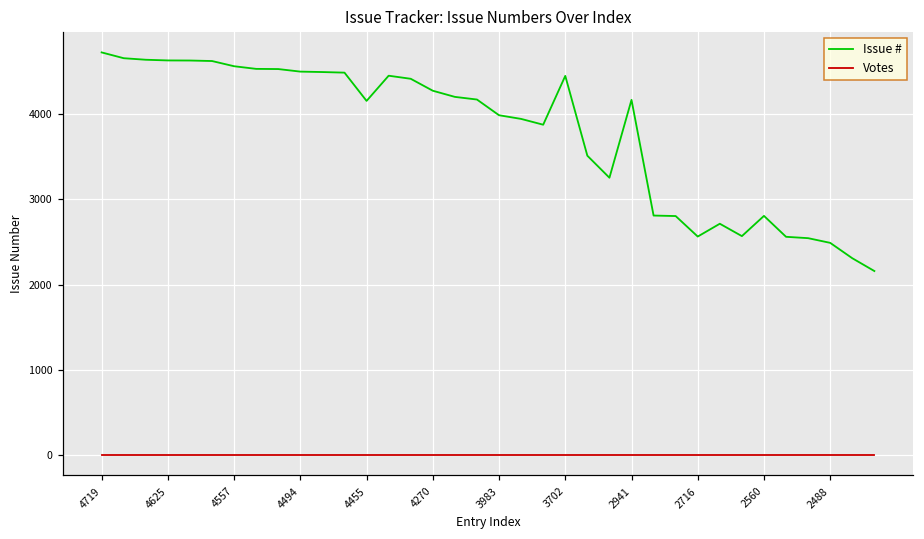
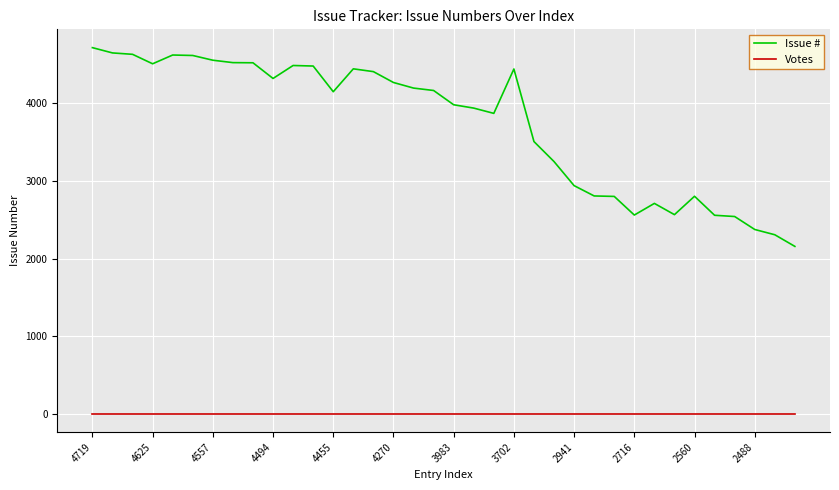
  {
    "Issue #": {
      "4719": 4700,
-     "4625": 4600,
+     "4625": 4500,
      "4557": 4600,
-     "4494": 4500,
+     "4494": 4300,
      "4455": 4200,
      "4270": 4300,
      "3983": 4000,
      "3702": 4400,
-     "2941": 4200,
+     "2941": 2900,
      "2716": 2600,
      "2560": 2800,
-     "2488": 2500
+     "2488": 2400
    },
    "Votes": {
      "4719": 0,
      "4625": 0,
      "4557": 0,
      "4494": 0,
      "4455": 0,
      "4270": 0,
      "3983": 0,
      "3702": 0,
      "2941": 0,
      "2716": 0,
      "2560": 0,
      "2488": 0
    }
  }
